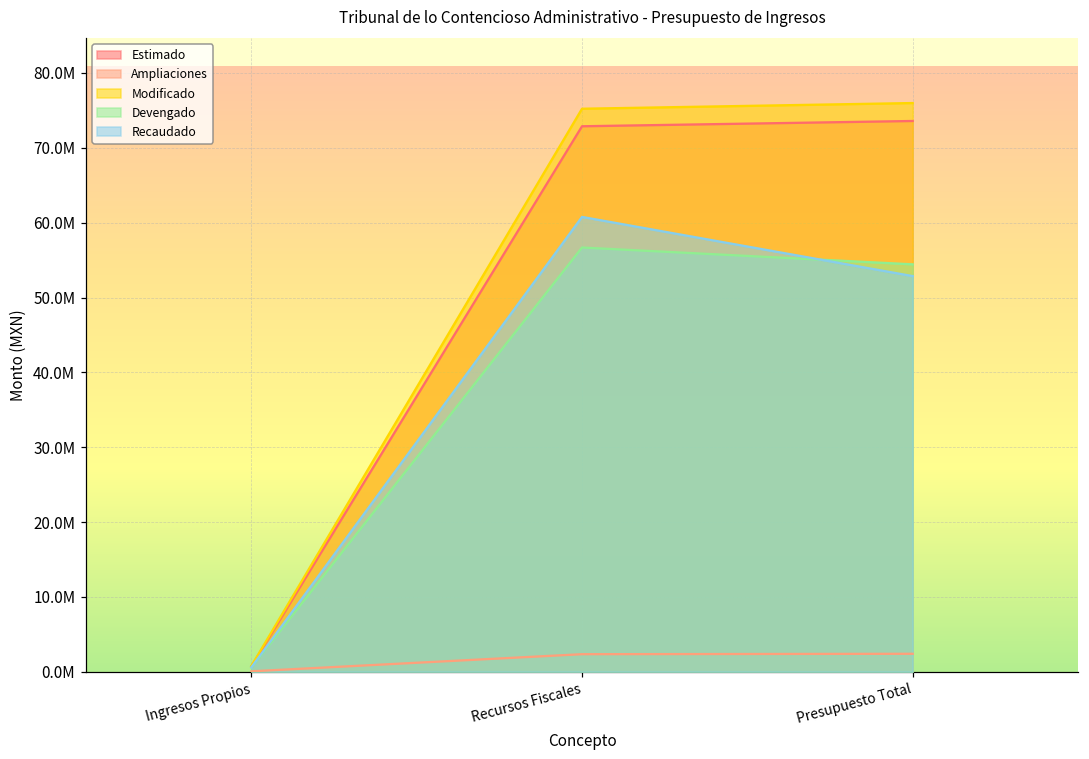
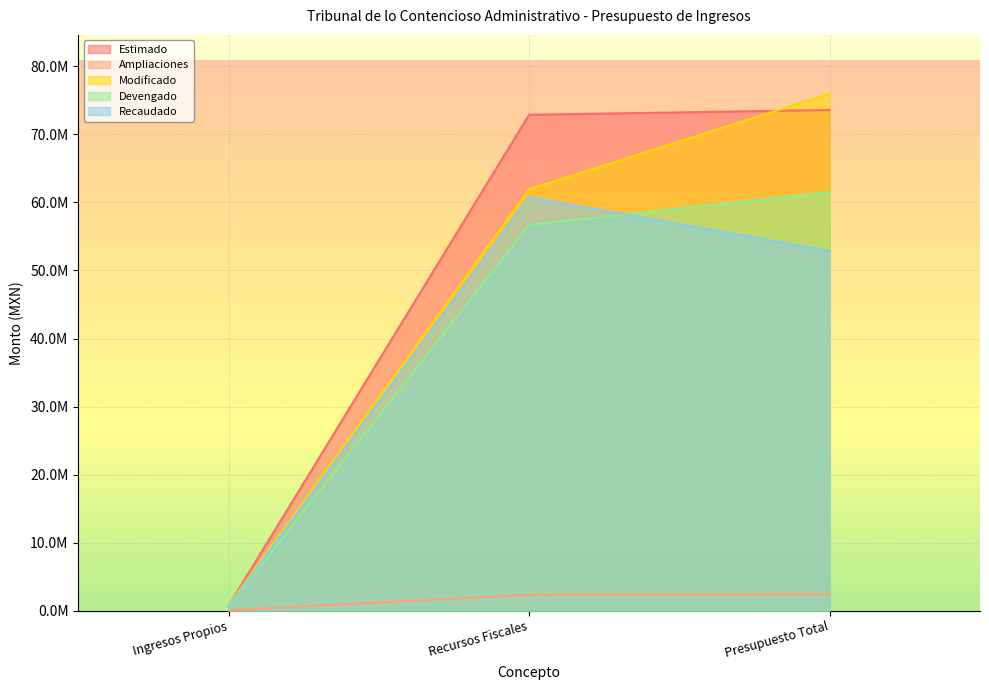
  {
    "Modificado": {
-     "Recursos Fiscales": 75000000,
+     "Recursos Fiscales": 62000000,
      "Presupuesto Total": 76000000
    },
    "Devengado": {
      "Recursos Fiscales": 57000000,
-     "Presupuesto Total": 54000000
+     "Presupuesto Total": 62000000
    },
    "Recaudado": {
      "Recursos Fiscales": 61000000,
      "Presupuesto Total": 53000000
    }
  }
